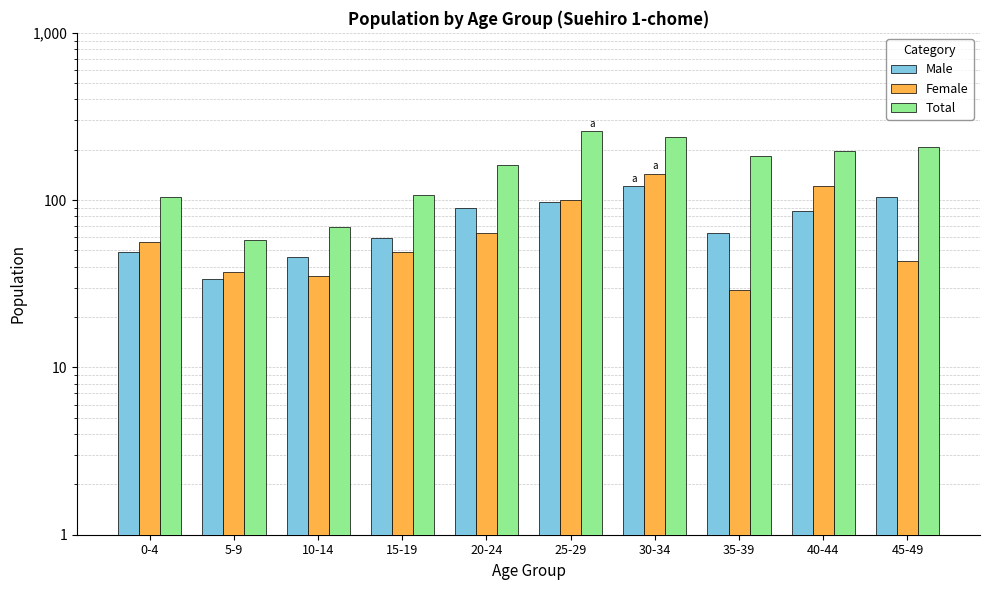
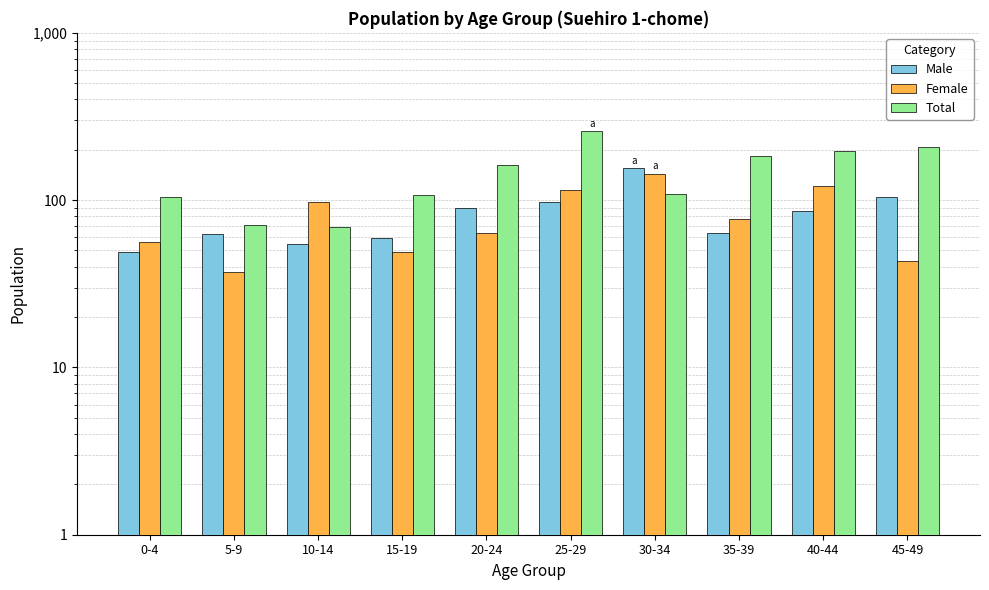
  {
    "Male": {
      "0-4": 49,
-     "5-9": 34,
-     "10-14": 46,
+     "5-9": 63,
+     "10-14": 55,
      "15-19": 59,
      "20-24": 90,
      "25-29": 100,
-     "30-34": 120,
+     "30-34": 160,
      "35-39": 64,
      "40-44": 90,
      "45-49": 110
    },
    "Female": {
      "0-4": 56,
      "5-9": 37,
-     "10-14": 35,
+     "10-14": 100,
      "15-19": 49,
      "20-24": 64,
-     "25-29": 100,
+     "25-29": 120,
      "30-34": 140,
-     "35-39": 29,
+     "35-39": 80,
      "40-44": 120,
      "45-49": 43
    },
    "Total": {
      "0-4": 110,
-     "5-9": 58,
+     "5-9": 71,
      "10-14": 69,
      "15-19": 110,
      "20-24": 160,
      "25-29": 260,
-     "30-34": 240,
+     "30-34": 110,
      "35-39": 180,
      "40-44": 200,
      "45-49": 210
    }
  }
